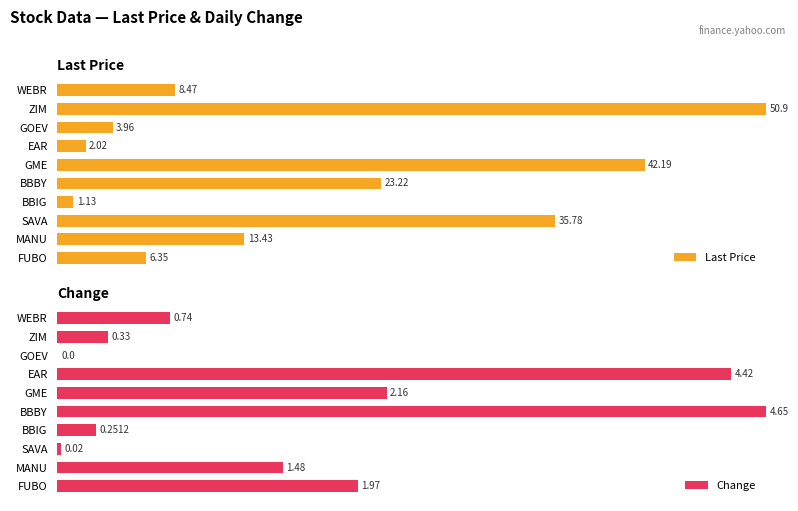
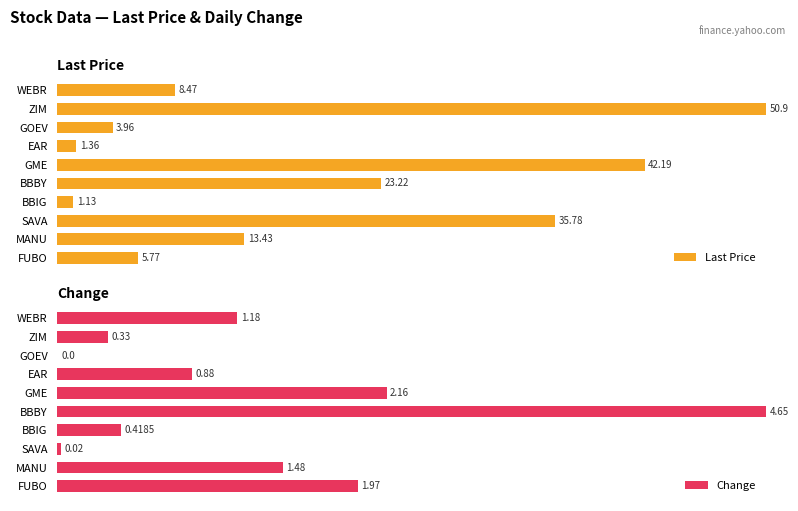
  {
    "Last Price": {
-     "EAR": 2.02,
-     "FUBO": 6.35
+     "EAR": 1.36,
+     "FUBO": 5.77
    },
    "Change": {
-     "WEBR": 0.74,
+     "WEBR": 1.18,
      "GOEV": 0.0,
-     "EAR": 4.42,
-     "BBIG": 0.2512
+     "EAR": 0.88,
+     "BBIG": 0.4185
    }
  }
